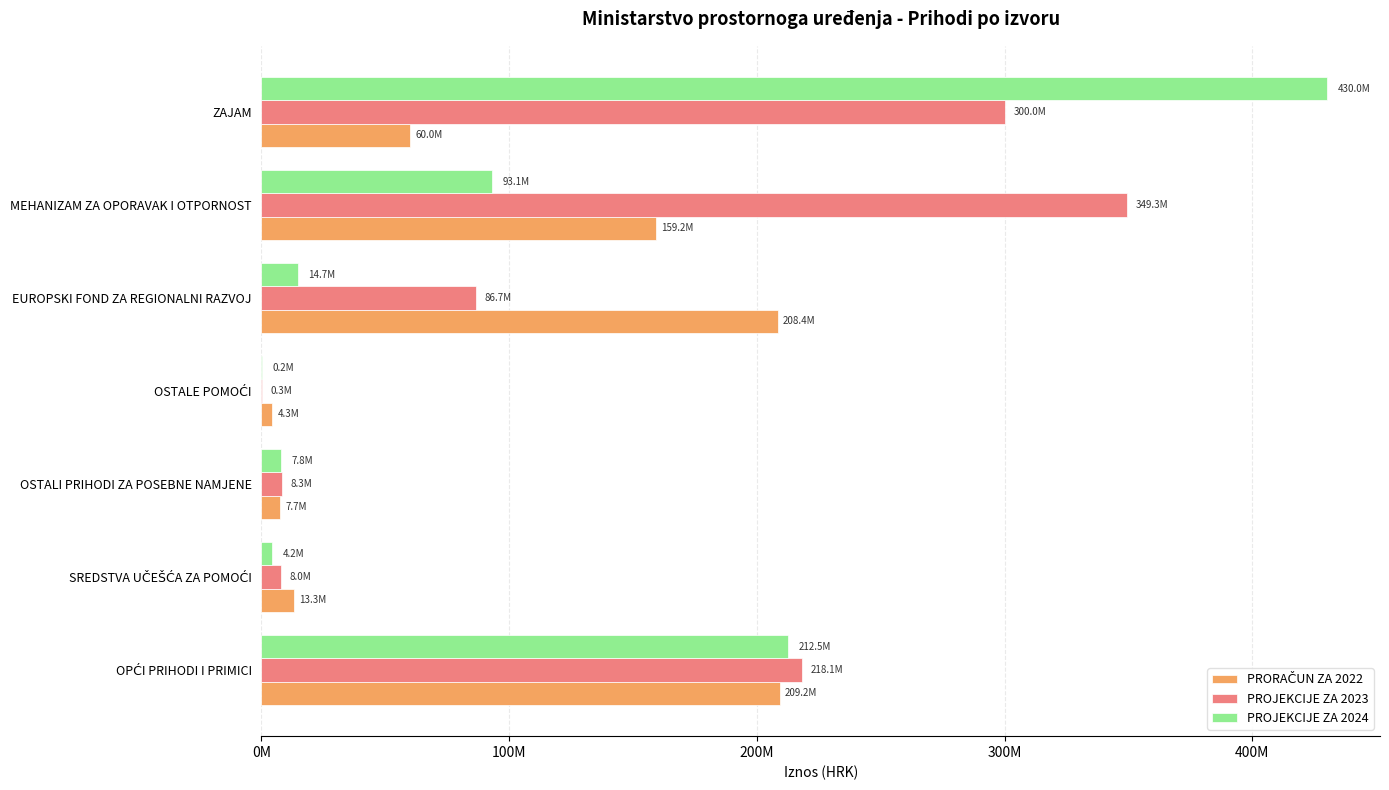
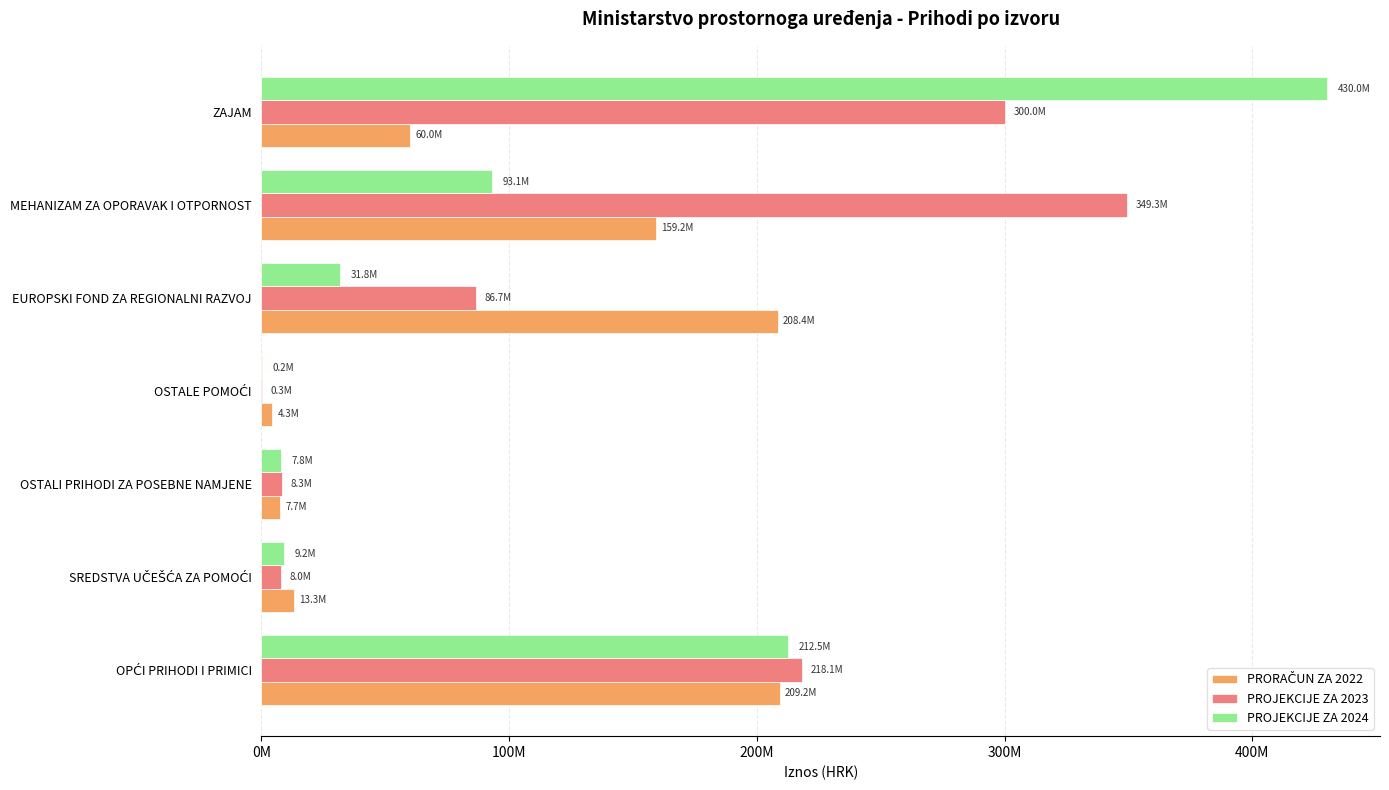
  {
    "PROJEKCIJE ZA 2024": {
      "ZAJAM": "430.0M",
      "MEHANIZAM ZA OPORAVAK I OTPORNOST": "93.1M",
-     "EUROPSKI FOND ZA REGIONALNI RAZVOJ": "14.7M",
+     "EUROPSKI FOND ZA REGIONALNI RAZVOJ": "31.8M",
      "OSTALE POMOĆI": "0.2M",
      "OSTALI PRIHODI ZA POSEBNE NAMJENE": "7.8M",
-     "SREDSTVA UČEŠĆA ZA POMOĆI": "4.2M",
+     "SREDSTVA UČEŠĆA ZA POMOĆI": "9.2M",
      "OPĆI PRIHODI I PRIMICI": "212.5M"
    }
  }
